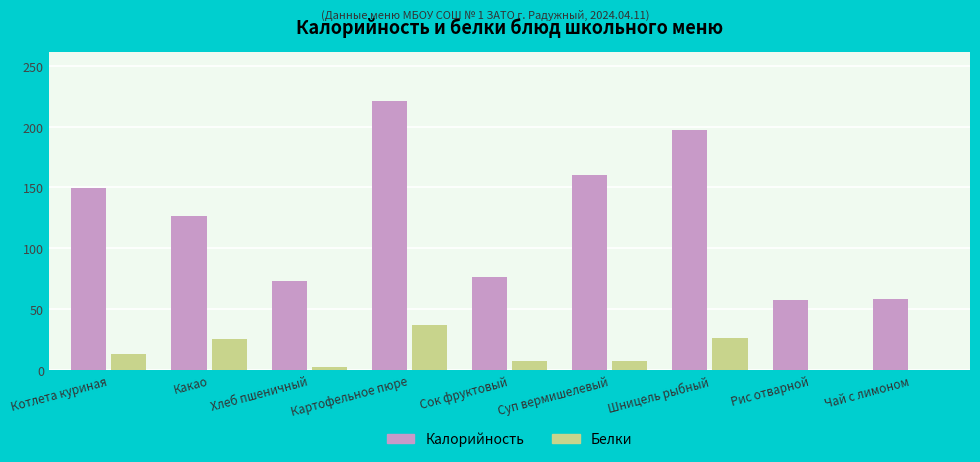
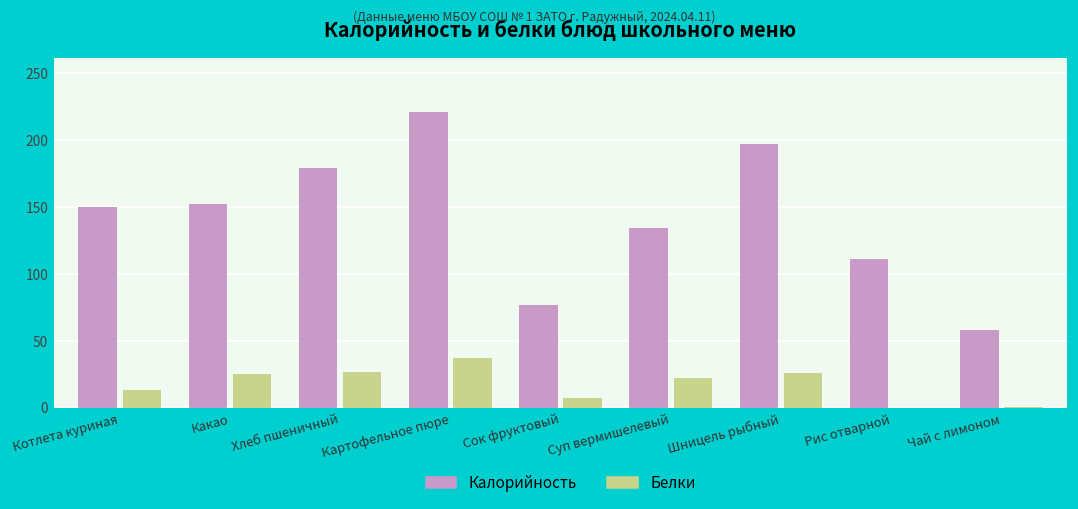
  {
    "Калорийность": {
      "Котлета куриная": 150,
-     "Какао": 127,
-     "Хлеб пшеничный": 73,
+     "Какао": 152,
+     "Хлеб пшеничный": 179,
      "Картофельное пюре": 221,
      "Сок фруктовый": 77,
-     "Суп вермишелевый": 160,
+     "Суп вермишелевый": 134,
      "Шницель рыбный": 197,
-     "Рис отварной": 58,
+     "Рис отварной": 111,
      "Чай с лимоном": 58
    },
    "Белки": {
      "Котлета куриная": 13,
      "Какао": 25,
-     "Хлеб пшеничный": 3,
+     "Хлеб пшеничный": 27,
      "Картофельное пюре": 37,
      "Сок фруктовый": 8,
-     "Суп вермишелевый": 7,
+     "Суп вермишелевый": 22,
      "Шницель рыбный": 26,
      "Рис отварной": 0
    }
  }
